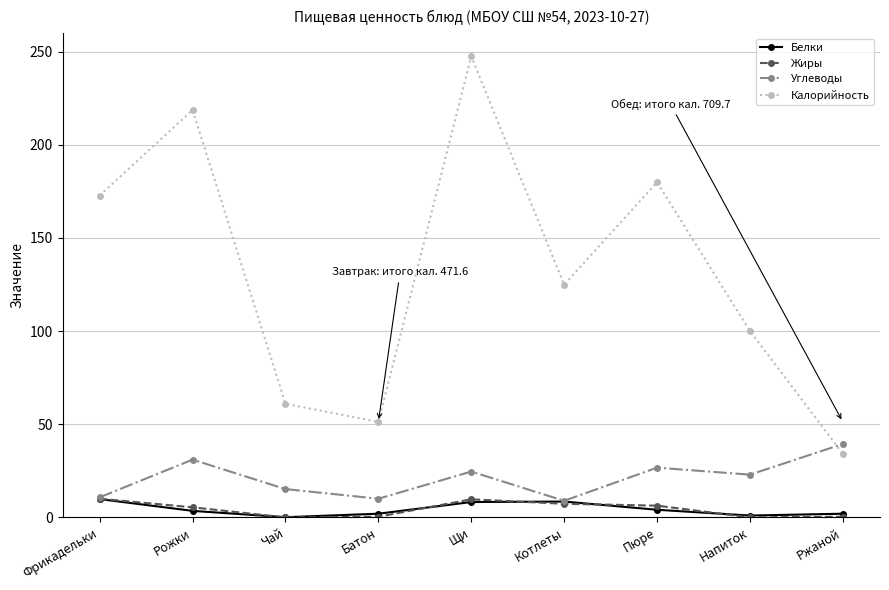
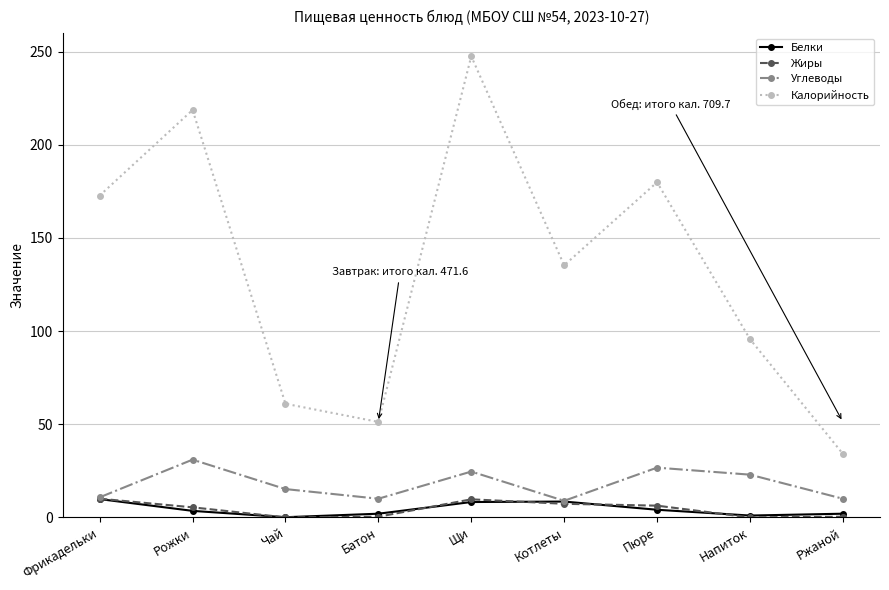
  {
    "Белки": {
      "Рожки": 4,
      "Батон": 2,
      "Щи": 8,
      "Пюре": 4,
      "Ржаной": 2
    },
    "Жиры": {
      "Рожки": 5,
      "Батон": 0,
      "Щи": 10,
      "Пюре": 6,
      "Ржаной": 0
    },
    "Углеводы": {
      "Рожки": 31,
      "Чай": 15,
      "Батон": 10,
      "Щи": 25,
      "Пюре": 27,
      "Напиток": 23,
-     "Ржаной": 39
+     "Ржаной": 10
    },
    "Калорийность": {
      "Фрикадельки": 173,
      "Рожки": 219,
      "Чай": 61,
      "Щи": 248,
-     "Котлеты": 125,
-     "Напиток": 100,
+     "Котлеты": 135,
+     "Напиток": 96,
      "Ржаной": 34
    }
  }
